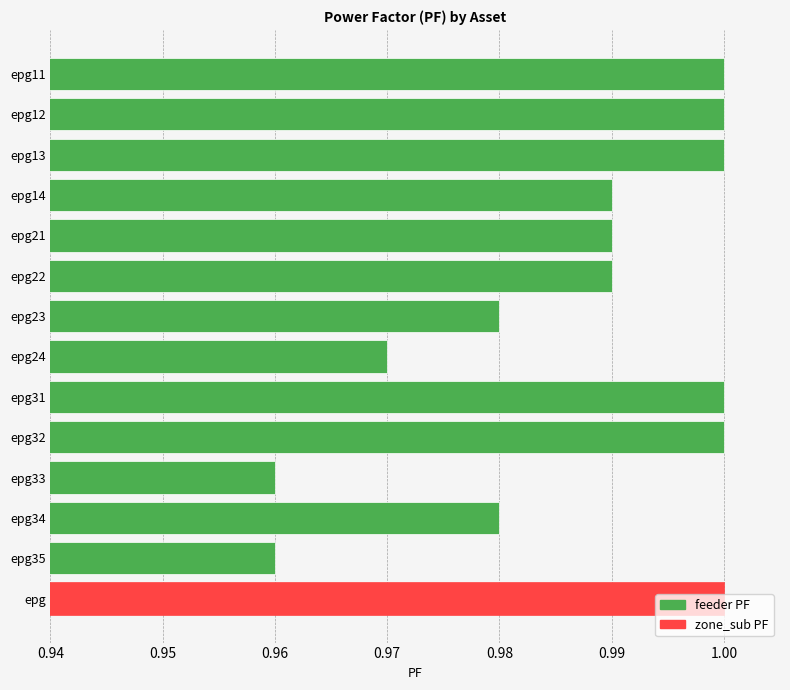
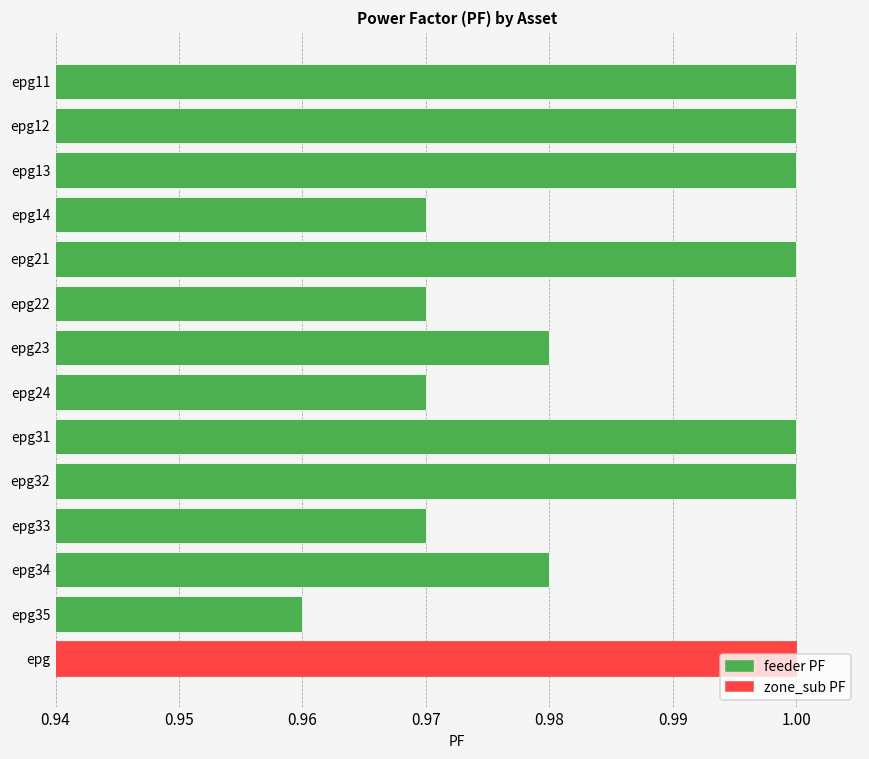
  {
    "epg11": 1.00,
    "epg12": 1.00,
    "epg13": 1.00,
-   "epg14": 0.99,
-   "epg21": 0.99,
-   "epg22": 0.99,
+   "epg14": 0.97,
+   "epg21": 1.00,
+   "epg22": 0.97,
    "epg23": 0.98,
    "epg24": 0.97,
    "epg31": 1.00,
    "epg32": 1.00,
-   "epg33": 0.96,
+   "epg33": 0.97,
    "epg34": 0.98,
    "epg35": 0.96
  }
